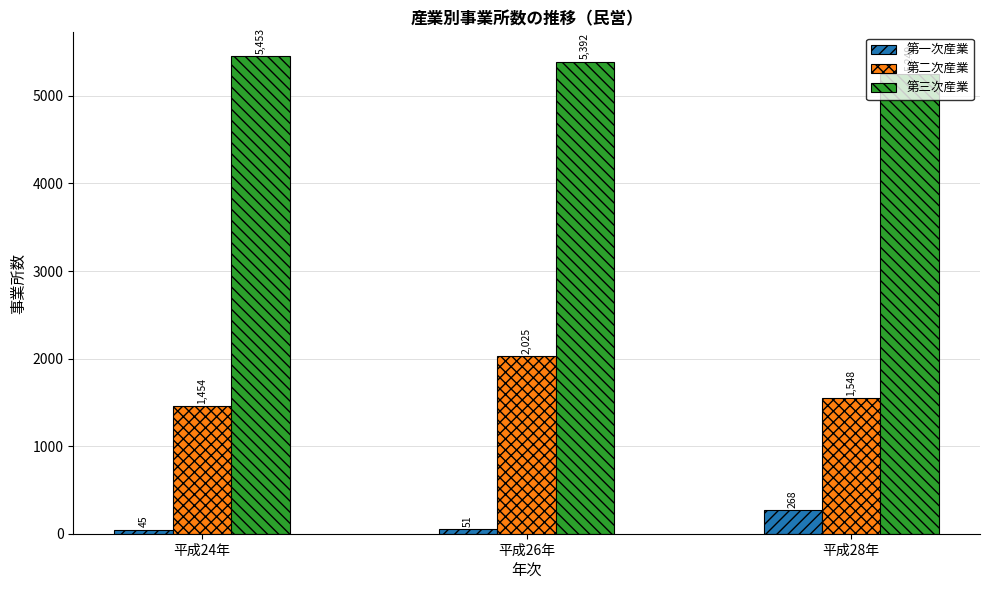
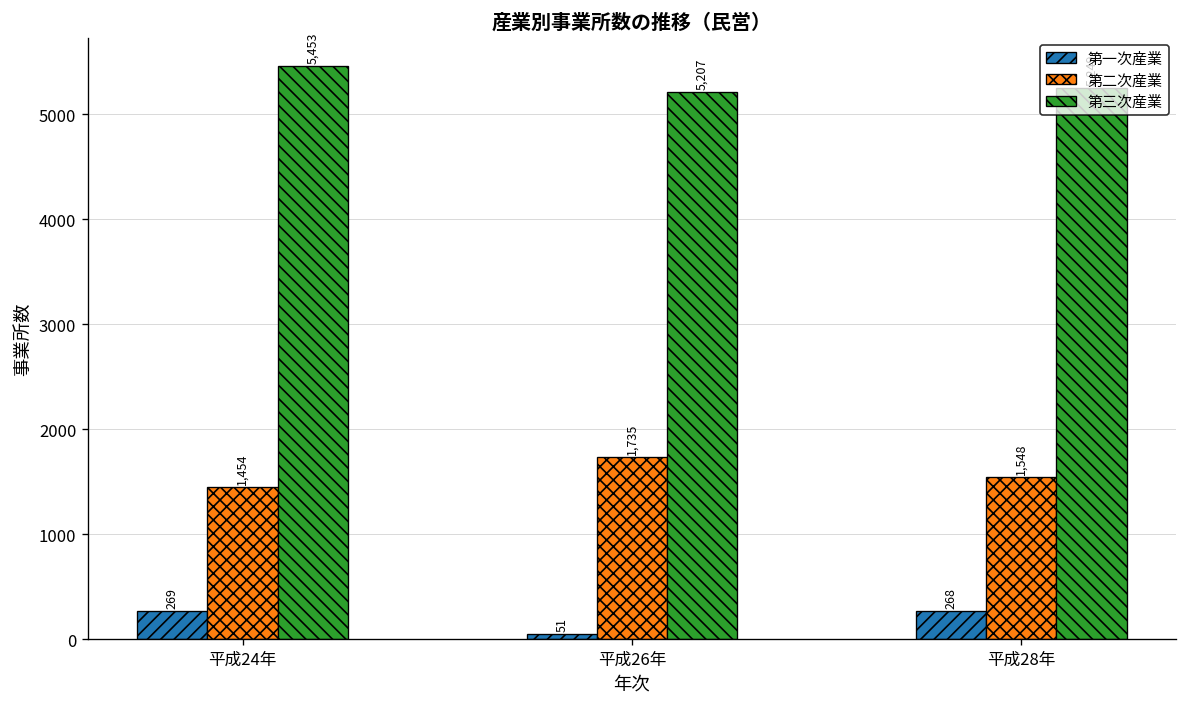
  {
    "第一次産業": {
-     "平成24年": "45",
+     "平成24年": "269",
      "平成26年": "51",
      "平成28年": "268"
    },
    "第二次産業": {
      "平成24年": "1,454",
-     "平成26年": "2,025",
+     "平成26年": "1,735",
      "平成28年": "1,548"
    },
    "第三次産業": {
      "平成24年": "5,453",
-     "平成26年": "5,392"
+     "平成26年": "5,207"
    }
  }
